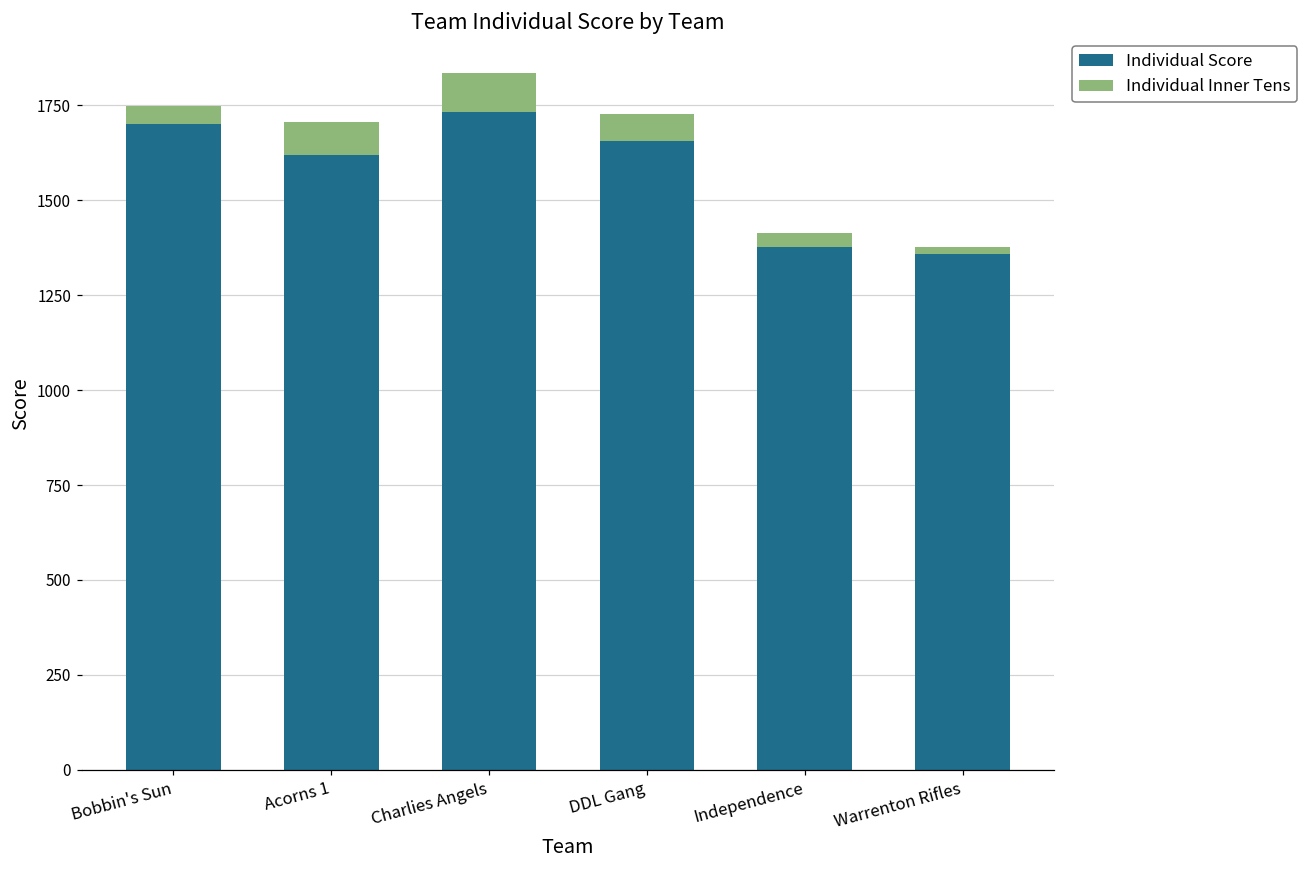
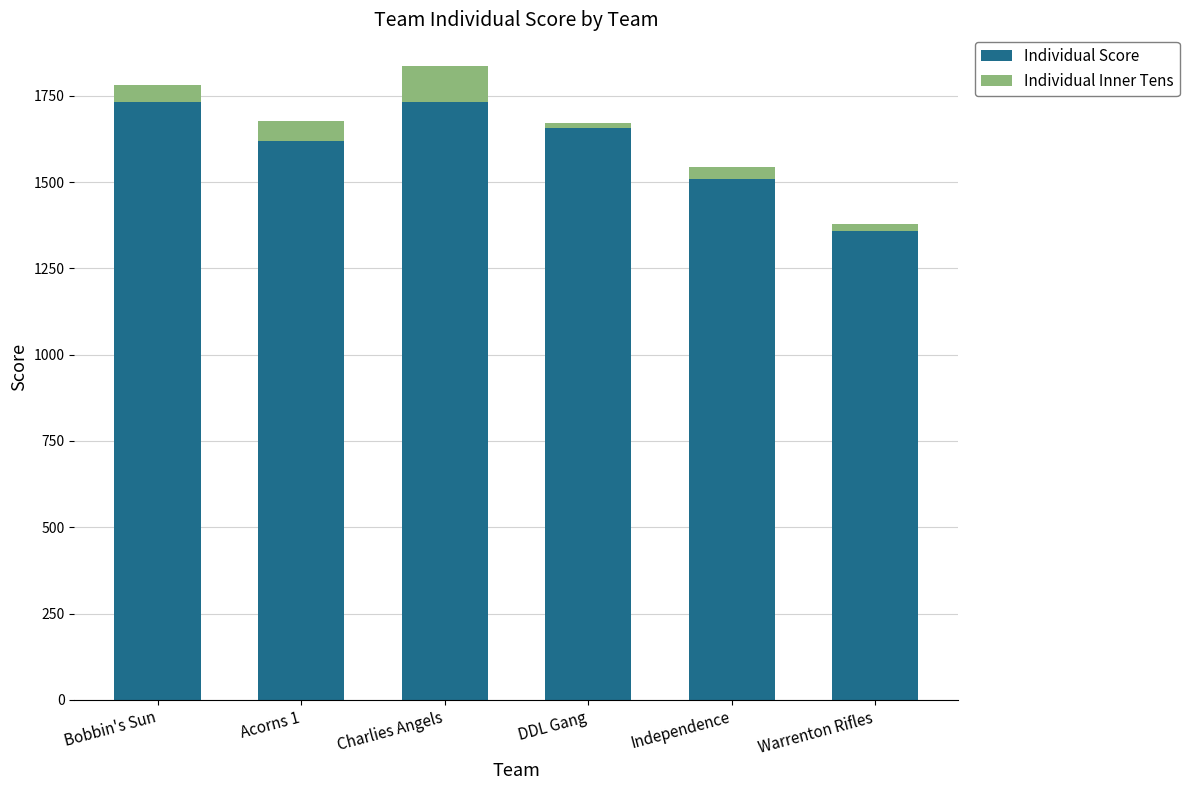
  {
    "Individual Score": {
-     "Bobbin's Sun": 1700,
+     "Bobbin's Sun": 1730,
      "Acorns 1": 1620,
      "Charlies Angels": 1730,
      "DDL Gang": 1660,
-     "Independence": 1380,
+     "Independence": 1510,
      "Warrenton Rifles": 1360
    },
    "Individual Inner Tens": {
      "Bobbin's Sun": 50,
-     "Acorns 1": 90,
+     "Acorns 1": 60,
      "Charlies Angels": 100,
-     "DDL Gang": 70,
+     "DDL Gang": 10,
      "Independence": 40,
      "Warrenton Rifles": 20
    }
  }
